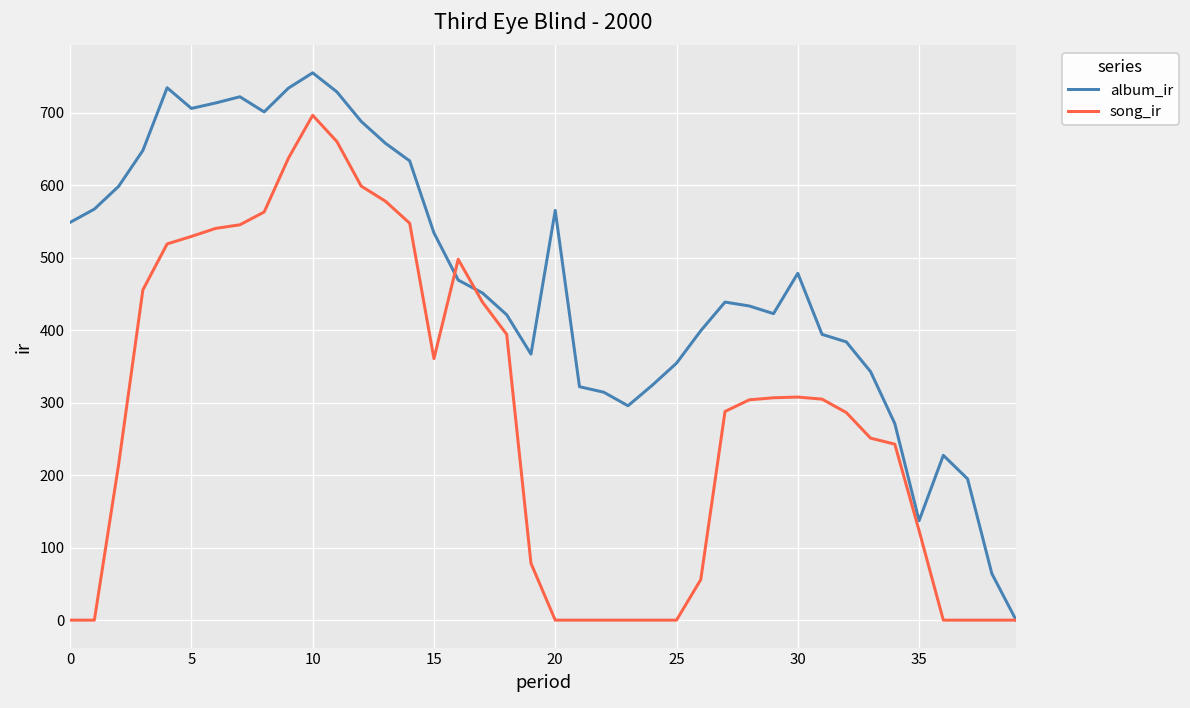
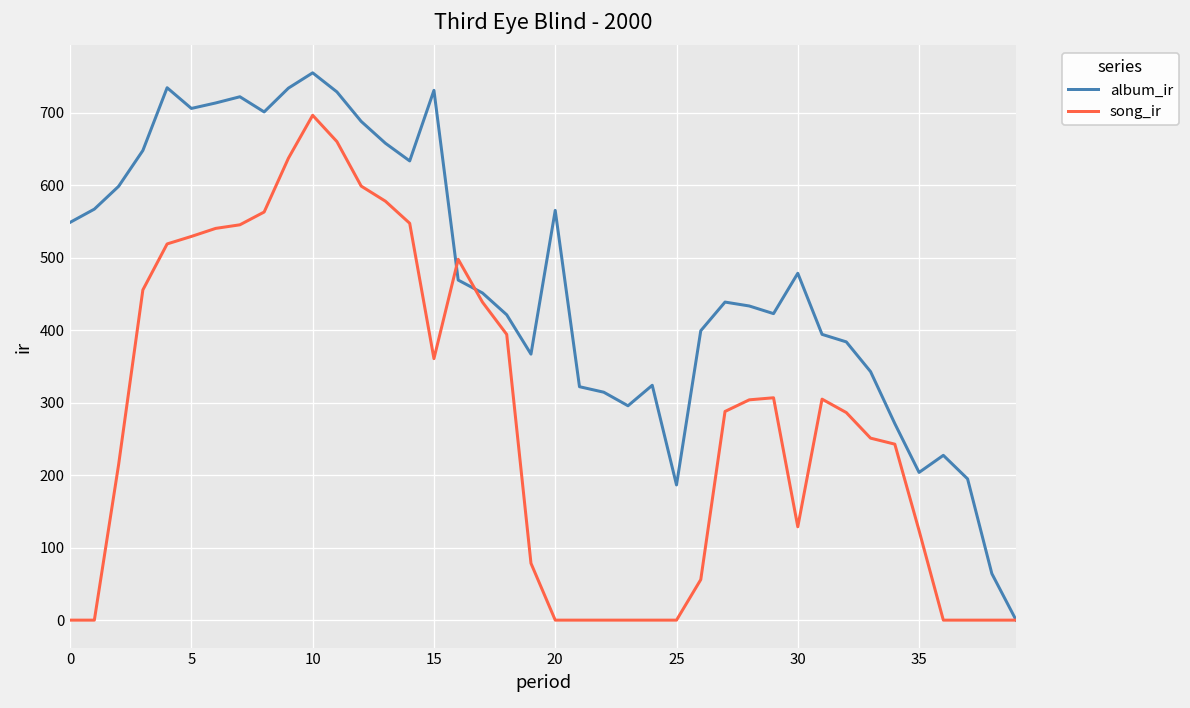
  {
    "album_ir": {
      "0": 550,
      "5": 710,
      "10": 750,
-     "15": 530,
+     "15": 730,
      "20": 570,
-     "25": 350,
+     "25": 190,
      "30": 480,
-     "35": 140
+     "35": 200
    },
    "song_ir": {
      "0": 0,
      "5": 530,
      "10": 700,
      "15": 360,
      "20": 0,
      "25": 0,
-     "30": 310,
+     "30": 130,
      "35": 120
    }
  }
